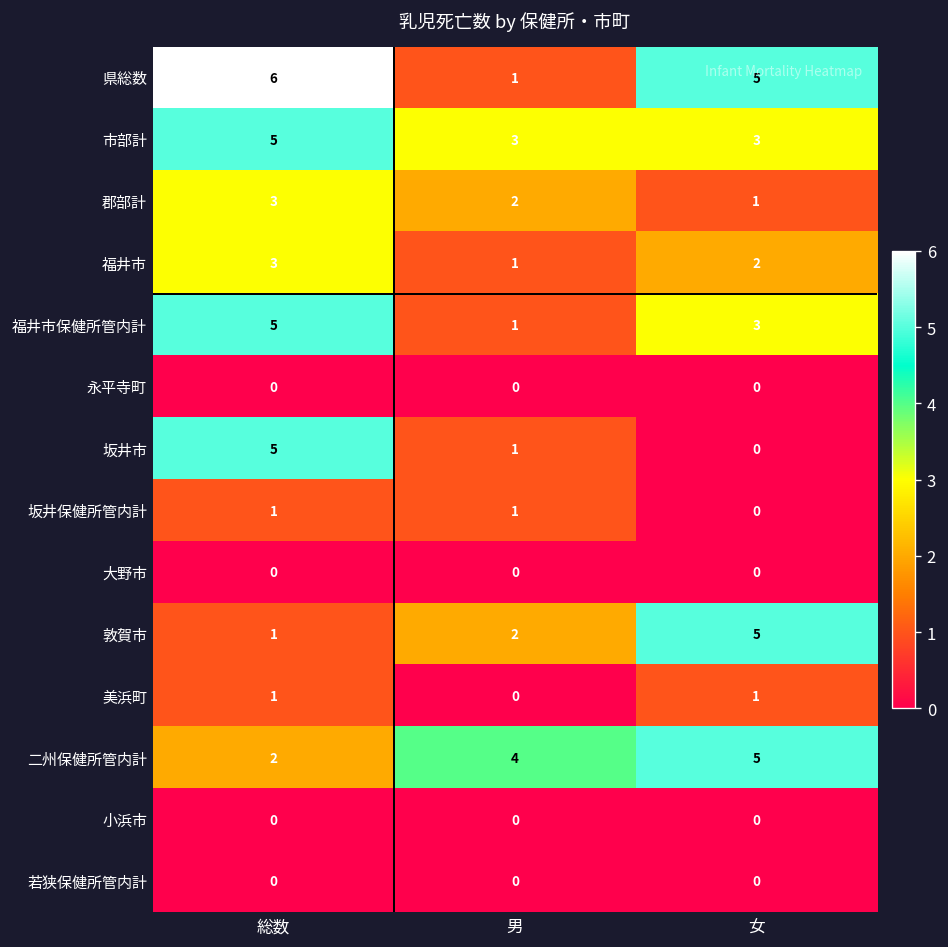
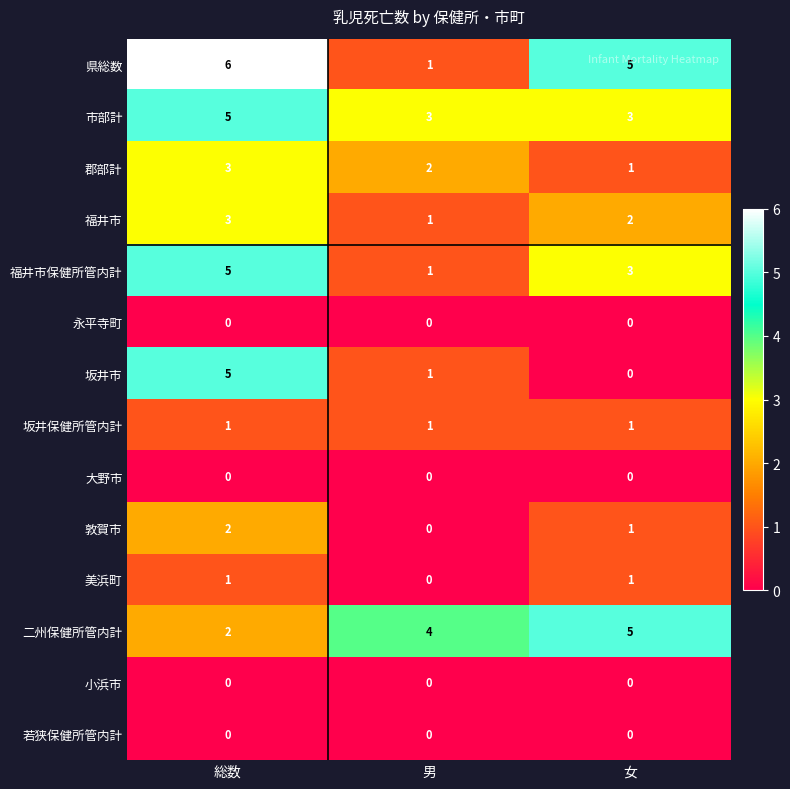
  {
    "県総数": {
      "男": 1
    },
    "市部計": {
      "男": 3,
      "女": 3
    },
    "郡部計": {
      "男": 2,
      "女": 1
    },
    "福井市": {
      "男": 1,
      "女": 2
    },
    "福井市保健所管内計": {
      "男": 1,
      "女": 3
    },
    "永平寺町": {
      "男": 0,
      "女": 0
    },
    "坂井市": {
      "男": 1,
      "女": 0
    },
    "坂井保健所管内計": {
      "男": 1,
-     "女": 0
+     "女": 1
    },
    "大野市": {
      "男": 0,
      "女": 0
    },
    "敦賀市": {
-     "総数": 1,
-     "男": 2,
-     "女": 5
+     "総数": 2,
+     "男": 0,
+     "女": 1
    },
    "美浜町": {
      "男": 0,
      "女": 1
    },
    "二州保健所管内計": {
      "男": 4,
      "女": 5
    },
    "小浜市": {
      "男": 0,
      "女": 0
    },
    "若狭保健所管内計": {
      "男": 0,
      "女": 0
    }
  }
